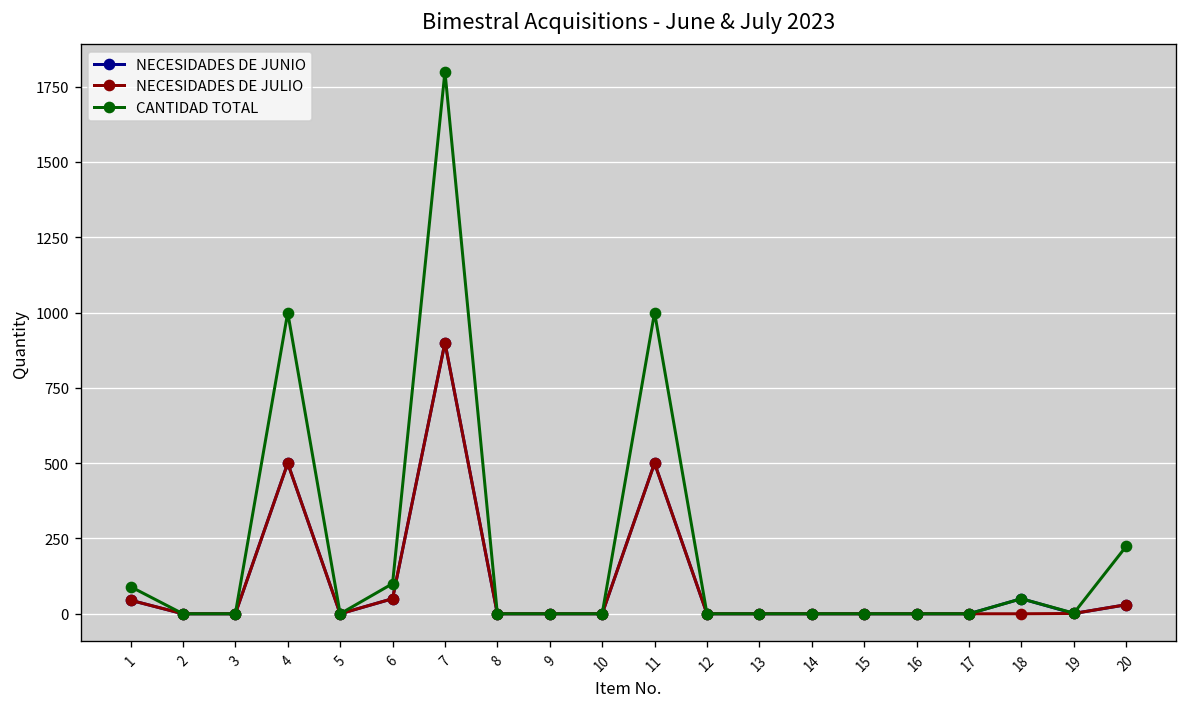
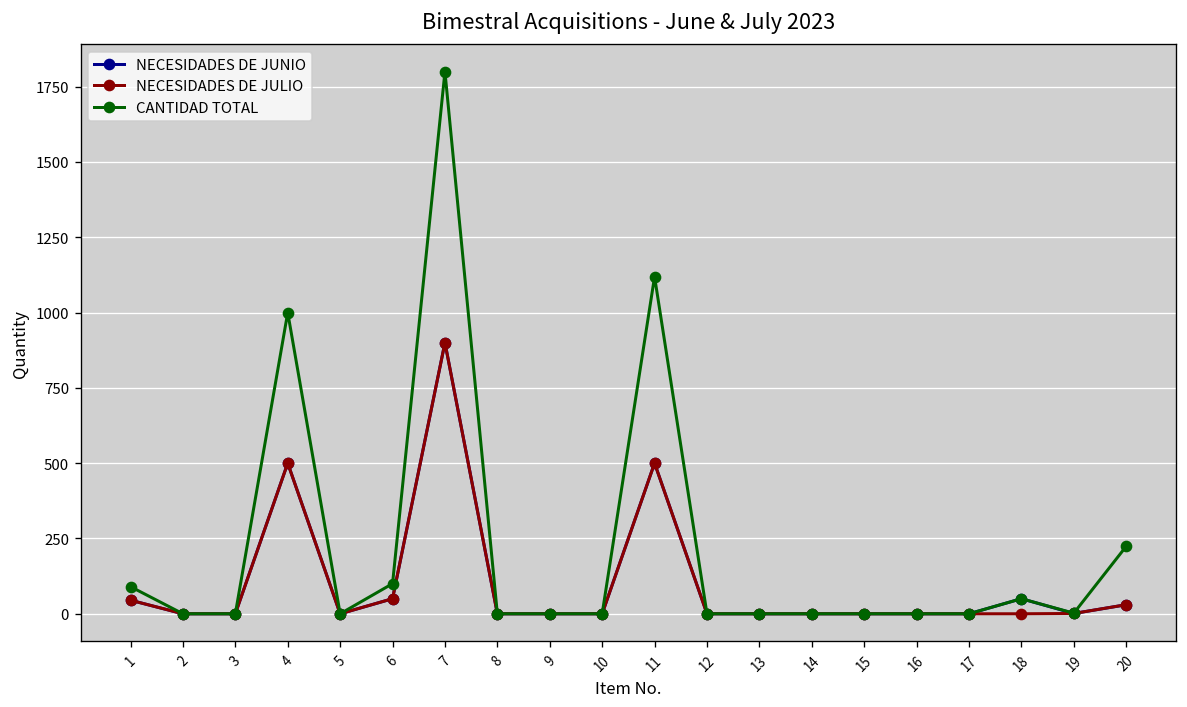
  {
    "NECESIDADES DE JULIO": {
      "18": 0
    },
    "CANTIDAD TOTAL": {
      "1": 90,
      "4": 1000,
      "6": 100,
      "7": 1800,
-     "11": 1000,
+     "11": 1120,
      "20": 220
    }
  }
